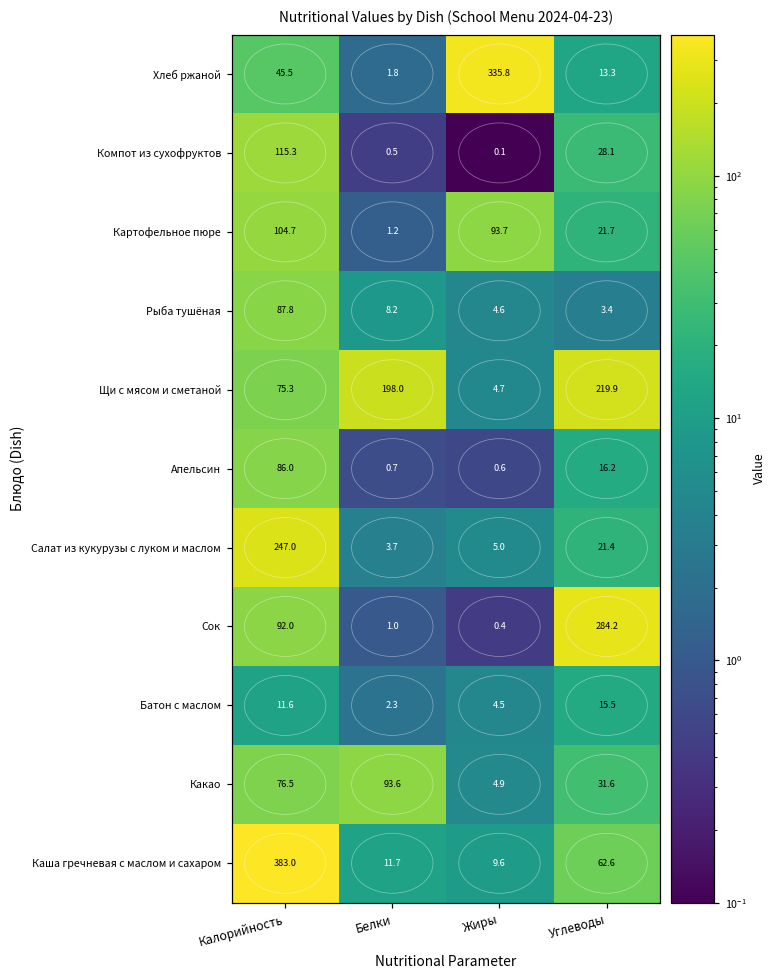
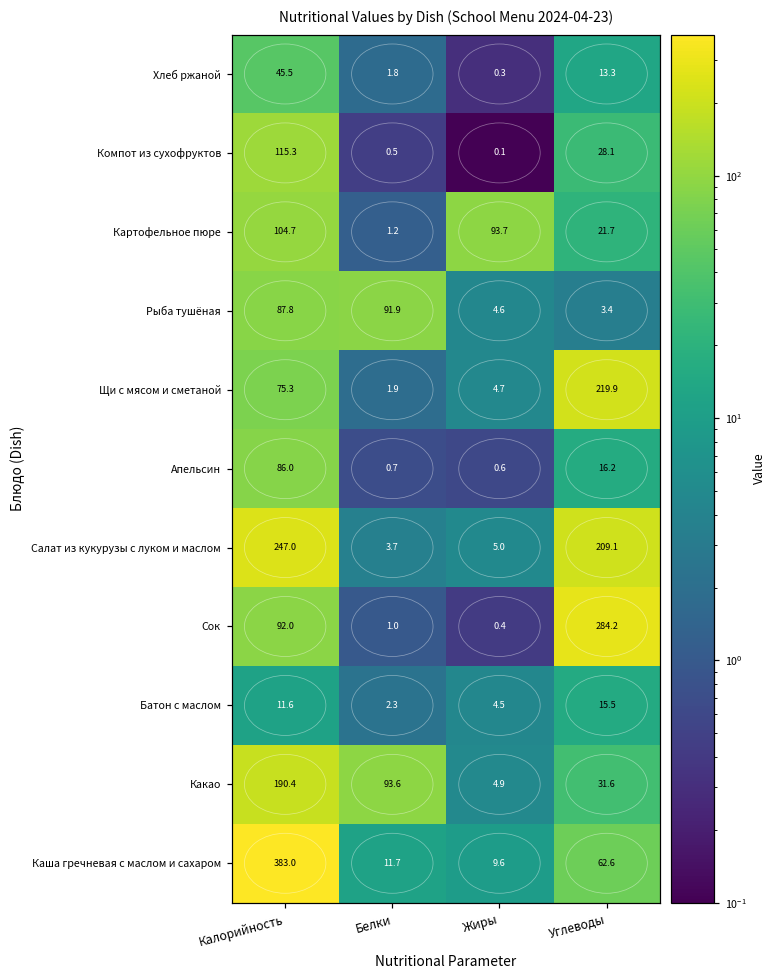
  {
    "Хлеб ржаной": {
      "Калорийность": 45.5,
      "Белки": 1.8,
-     "Жиры": 335.8,
+     "Жиры": 0.3,
      "Углеводы": 13.3
    },
    "Компот из сухофруктов": {
      "Калорийность": 115.3,
      "Белки": 0.5,
      "Жиры": 0.1,
      "Углеводы": 28.1
    },
    "Картофельное пюре": {
      "Калорийность": 104.7,
      "Белки": 1.2,
      "Жиры": 93.7,
      "Углеводы": 21.7
    },
    "Рыба тушёная": {
      "Калорийность": 87.8,
-     "Белки": 8.2,
+     "Белки": 91.9,
      "Жиры": 4.6,
      "Углеводы": 3.4
    },
    "Щи с мясом и сметаной": {
      "Калорийность": 75.3,
-     "Белки": 198.0,
+     "Белки": 1.9,
      "Жиры": 4.7,
      "Углеводы": 219.9
    },
    "Апельсин": {
      "Калорийность": 86.0,
      "Белки": 0.7,
      "Жиры": 0.6,
      "Углеводы": 16.2
    },
    "Салат из кукурузы с луком и маслом": {
      "Калорийность": 247.0,
      "Белки": 3.7,
      "Жиры": 5.0,
-     "Углеводы": 21.4
+     "Углеводы": 209.1
    },
    "Сок": {
      "Калорийность": 92.0,
      "Белки": 1.0,
      "Жиры": 0.4,
      "Углеводы": 284.2
    },
    "Батон с маслом": {
      "Калорийность": 11.6,
      "Белки": 2.3,
      "Жиры": 4.5,
      "Углеводы": 15.5
    },
    "Какао": {
-     "Калорийность": 76.5,
+     "Калорийность": 190.4,
      "Белки": 93.6,
      "Жиры": 4.9,
      "Углеводы": 31.6
    },
    "Каша гречневая с маслом и сахаром": {
      "Калорийность": 383.0,
      "Белки": 11.7,
      "Жиры": 9.6,
      "Углеводы": 62.6
    }
  }
